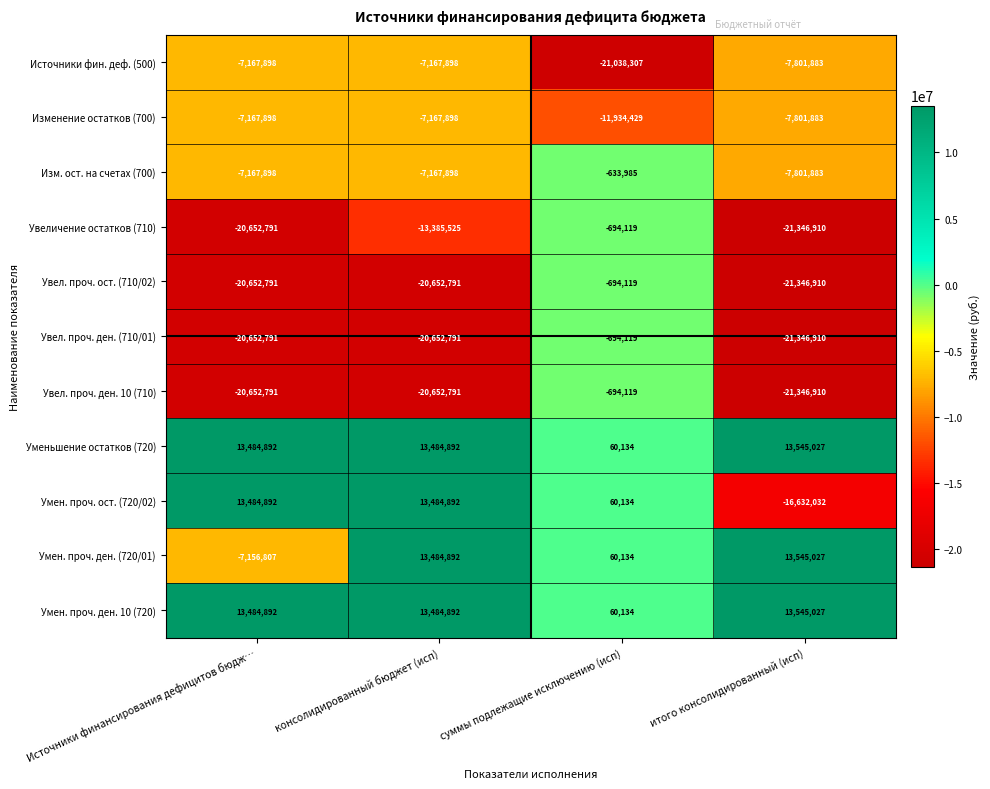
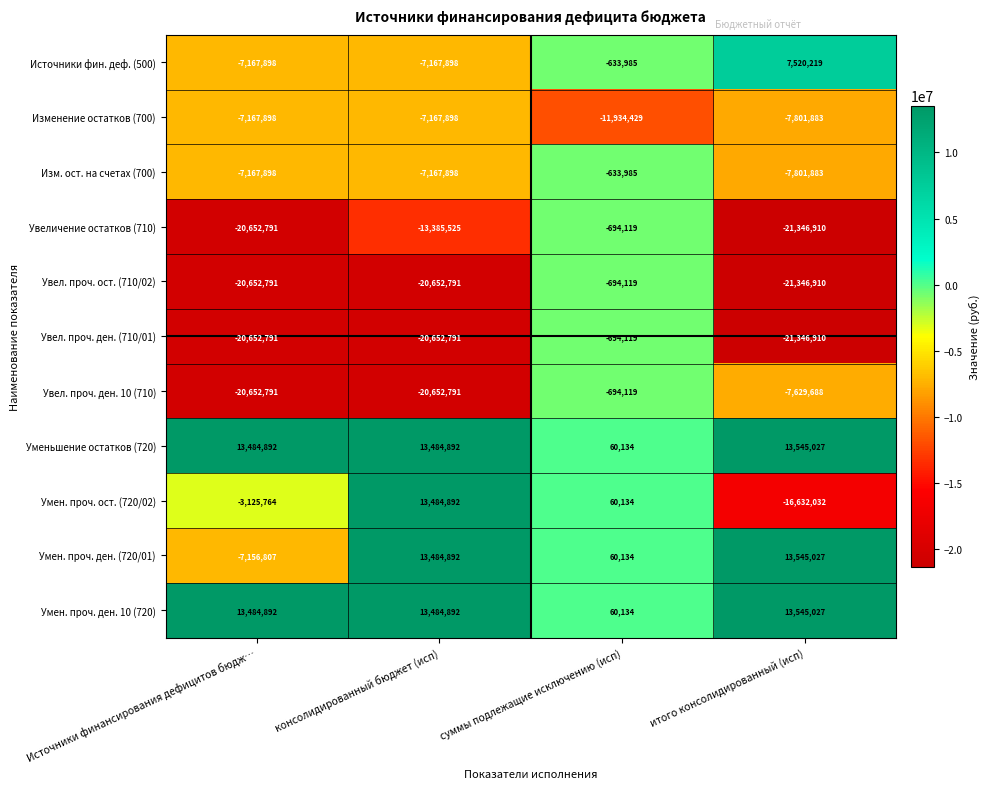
  {
    "Источники фин. деф. (500)": {
      "Источники финансирования дефицитов бюдж…": "-7,167,898",
      "консолидированный бюджет (исп)": "-7,167,898",
-     "суммы подлежащие исключению (исп)": "-21,038,307",
-     "итого консолидированный (исп)": "-7,801,883"
+     "суммы подлежащие исключению (исп)": "-633,985",
+     "итого консолидированный (исп)": "7,520,219"
    },
    "Изменение остатков (700)": {
      "Источники финансирования дефицитов бюдж…": "-7,167,898",
      "консолидированный бюджет (исп)": "-7,167,898",
      "суммы подлежащие исключению (исп)": "-11,934,429",
      "итого консолидированный (исп)": "-7,801,883"
    },
    "Изм. ост. на счетах (700)": {
      "Источники финансирования дефицитов бюдж…": "-7,167,898",
      "консолидированный бюджет (исп)": "-7,167,898",
      "суммы подлежащие исключению (исп)": "-633,985",
      "итого консолидированный (исп)": "-7,801,883"
    },
    "Увеличение остатков (710)": {
      "Источники финансирования дефицитов бюдж…": "-20,652,791",
      "консолидированный бюджет (исп)": "-13,385,525",
      "суммы подлежащие исключению (исп)": "-694,119",
      "итого консолидированный (исп)": "-21,346,910"
    },
    "Увел. проч. ост. (710/02)": {
      "Источники финансирования дефицитов бюдж…": "-20,652,791",
      "консолидированный бюджет (исп)": "-20,652,791",
      "суммы подлежащие исключению (исп)": "-694,119",
      "итого консолидированный (исп)": "-21,346,910"
    },
    "Увел. проч. ден. (710/01)": {
      "Источники финансирования дефицитов бюдж…": "-20,652,791",
      "консолидированный бюджет (исп)": "-20,652,791",
      "суммы подлежащие исключению (исп)": "-694,119",
      "итого консолидированный (исп)": "-21,346,910"
    },
    "Увел. проч. ден. 10 (710)": {
      "Источники финансирования дефицитов бюдж…": "-20,652,791",
      "консолидированный бюджет (исп)": "-20,652,791",
      "суммы подлежащие исключению (исп)": "-694,119",
-     "итого консолидированный (исп)": "-21,346,910"
+     "итого консолидированный (исп)": "-7,629,688"
    },
    "Уменьшение остатков (720)": {
      "Источники финансирования дефицитов бюдж…": "13,484,892",
      "консолидированный бюджет (исп)": "13,484,892",
      "суммы подлежащие исключению (исп)": "60,134",
      "итого консолидированный (исп)": "13,545,027"
    },
    "Умен. проч. ост. (720/02)": {
-     "Источники финансирования дефицитов бюдж…": "13,484,892",
+     "Источники финансирования дефицитов бюдж…": "-3,125,764",
      "консолидированный бюджет (исп)": "13,484,892",
      "суммы подлежащие исключению (исп)": "60,134",
      "итого консолидированный (исп)": "-16,632,032"
    },
    "Умен. проч. ден. (720/01)": {
      "Источники финансирования дефицитов бюдж…": "-7,156,807",
      "консолидированный бюджет (исп)": "13,484,892",
      "суммы подлежащие исключению (исп)": "60,134",
      "итого консолидированный (исп)": "13,545,027"
    },
    "Умен. проч. ден. 10 (720)": {
      "Источники финансирования дефицитов бюдж…": "13,484,892",
      "консолидированный бюджет (исп)": "13,484,892",
      "суммы подлежащие исключению (исп)": "60,134",
      "итого консолидированный (исп)": "13,545,027"
    }
  }
